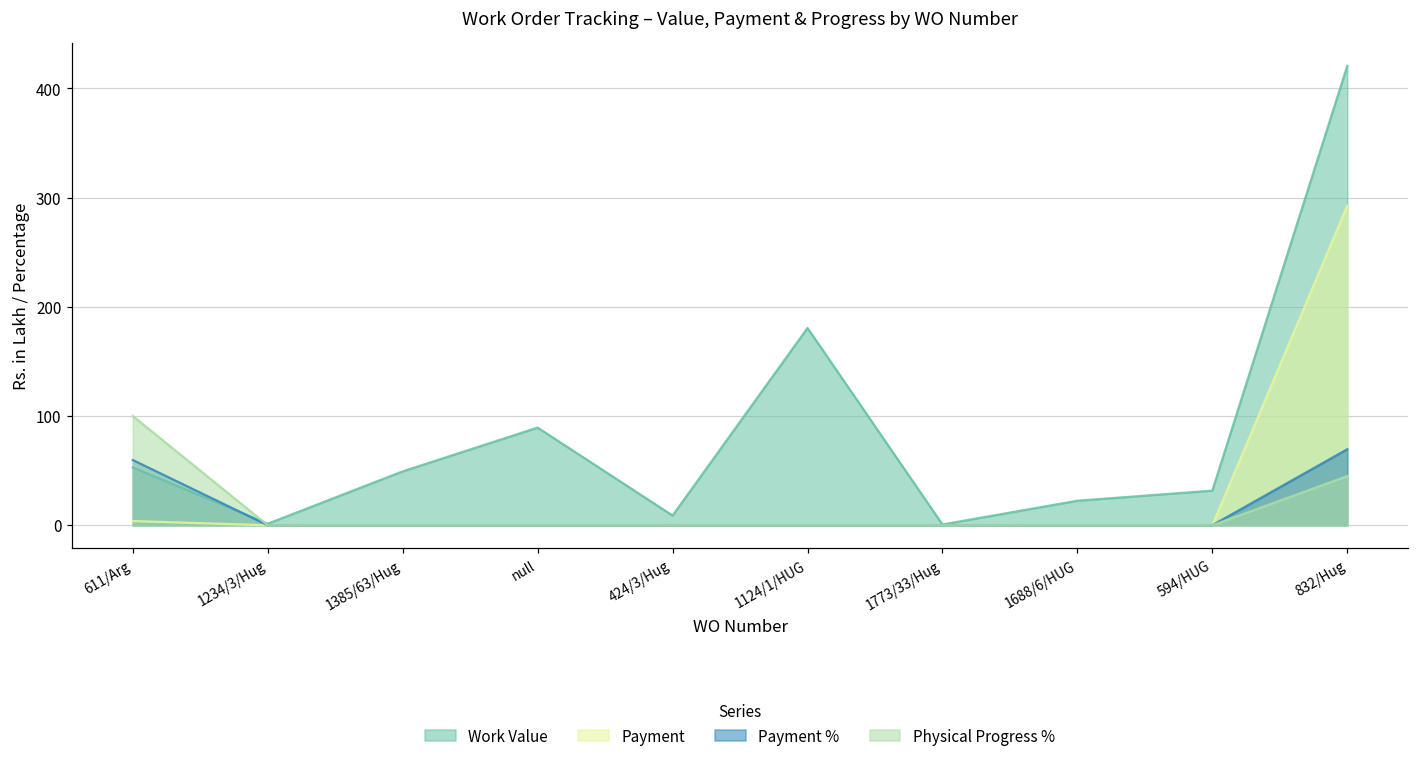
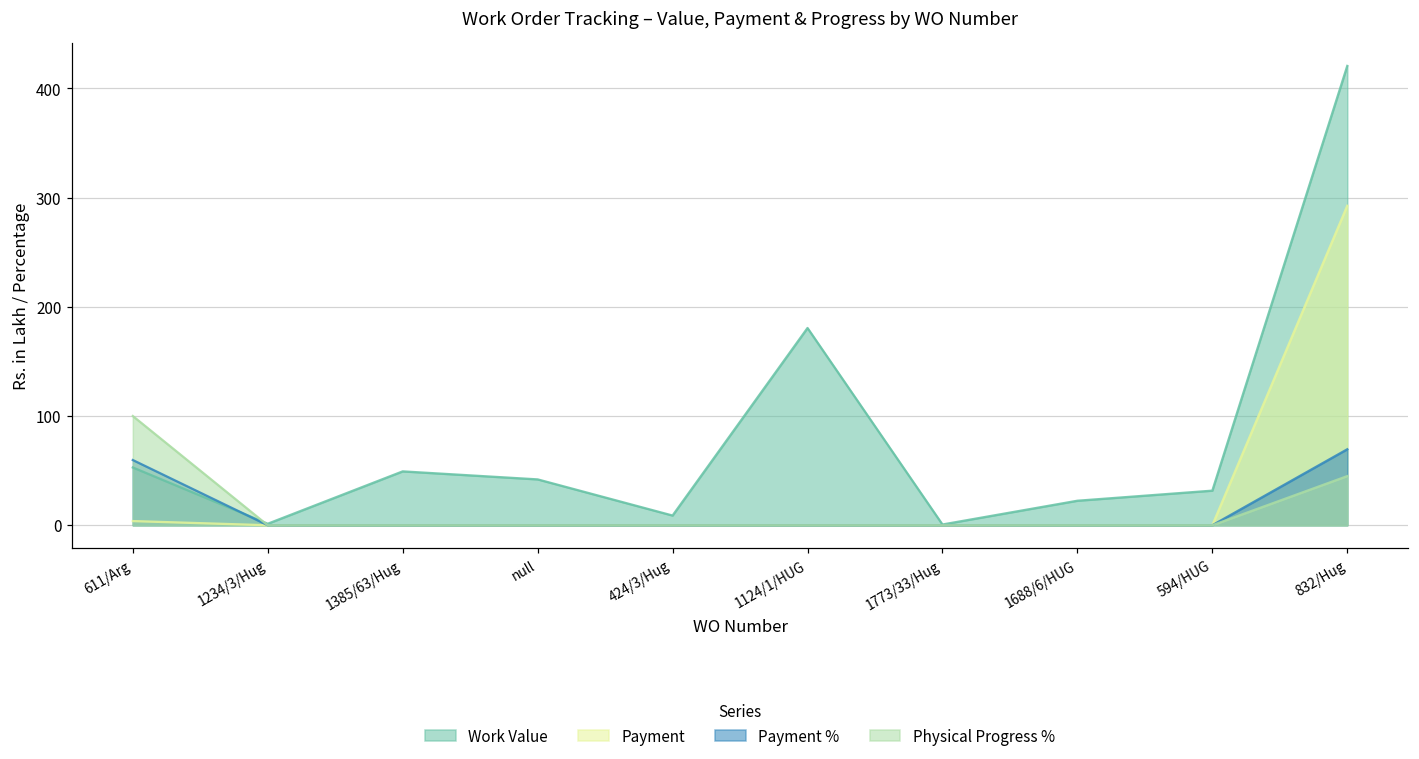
  {
    "Work Value": {
      "611/Arg": 50,
      "1385/63/Hug": 50,
-     "null": 90,
+     "null": 40,
      "424/3/Hug": 10,
      "1124/1/HUG": 180,
      "1688/6/HUG": 20,
      "594/HUG": 30,
      "832/Hug": 420
    },
    "Payment %": {
      "611/Arg": 60,
      "832/Hug": 70
    }
  }
